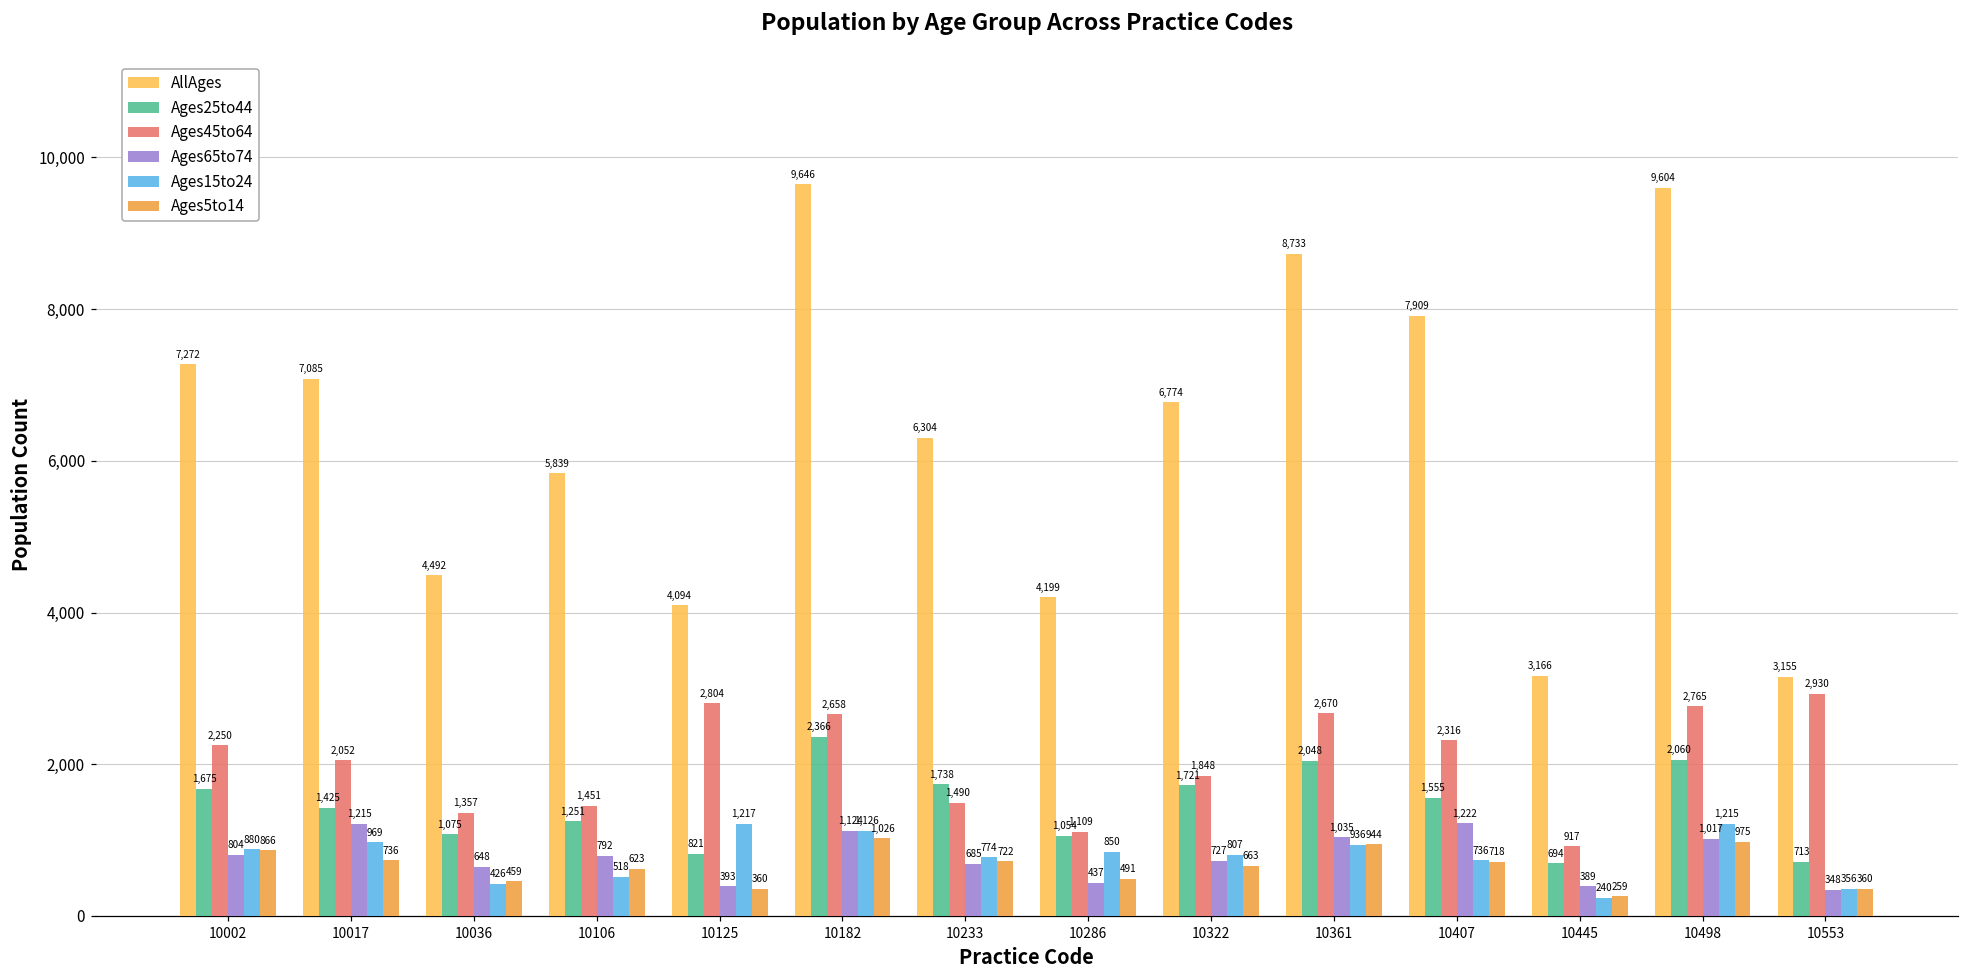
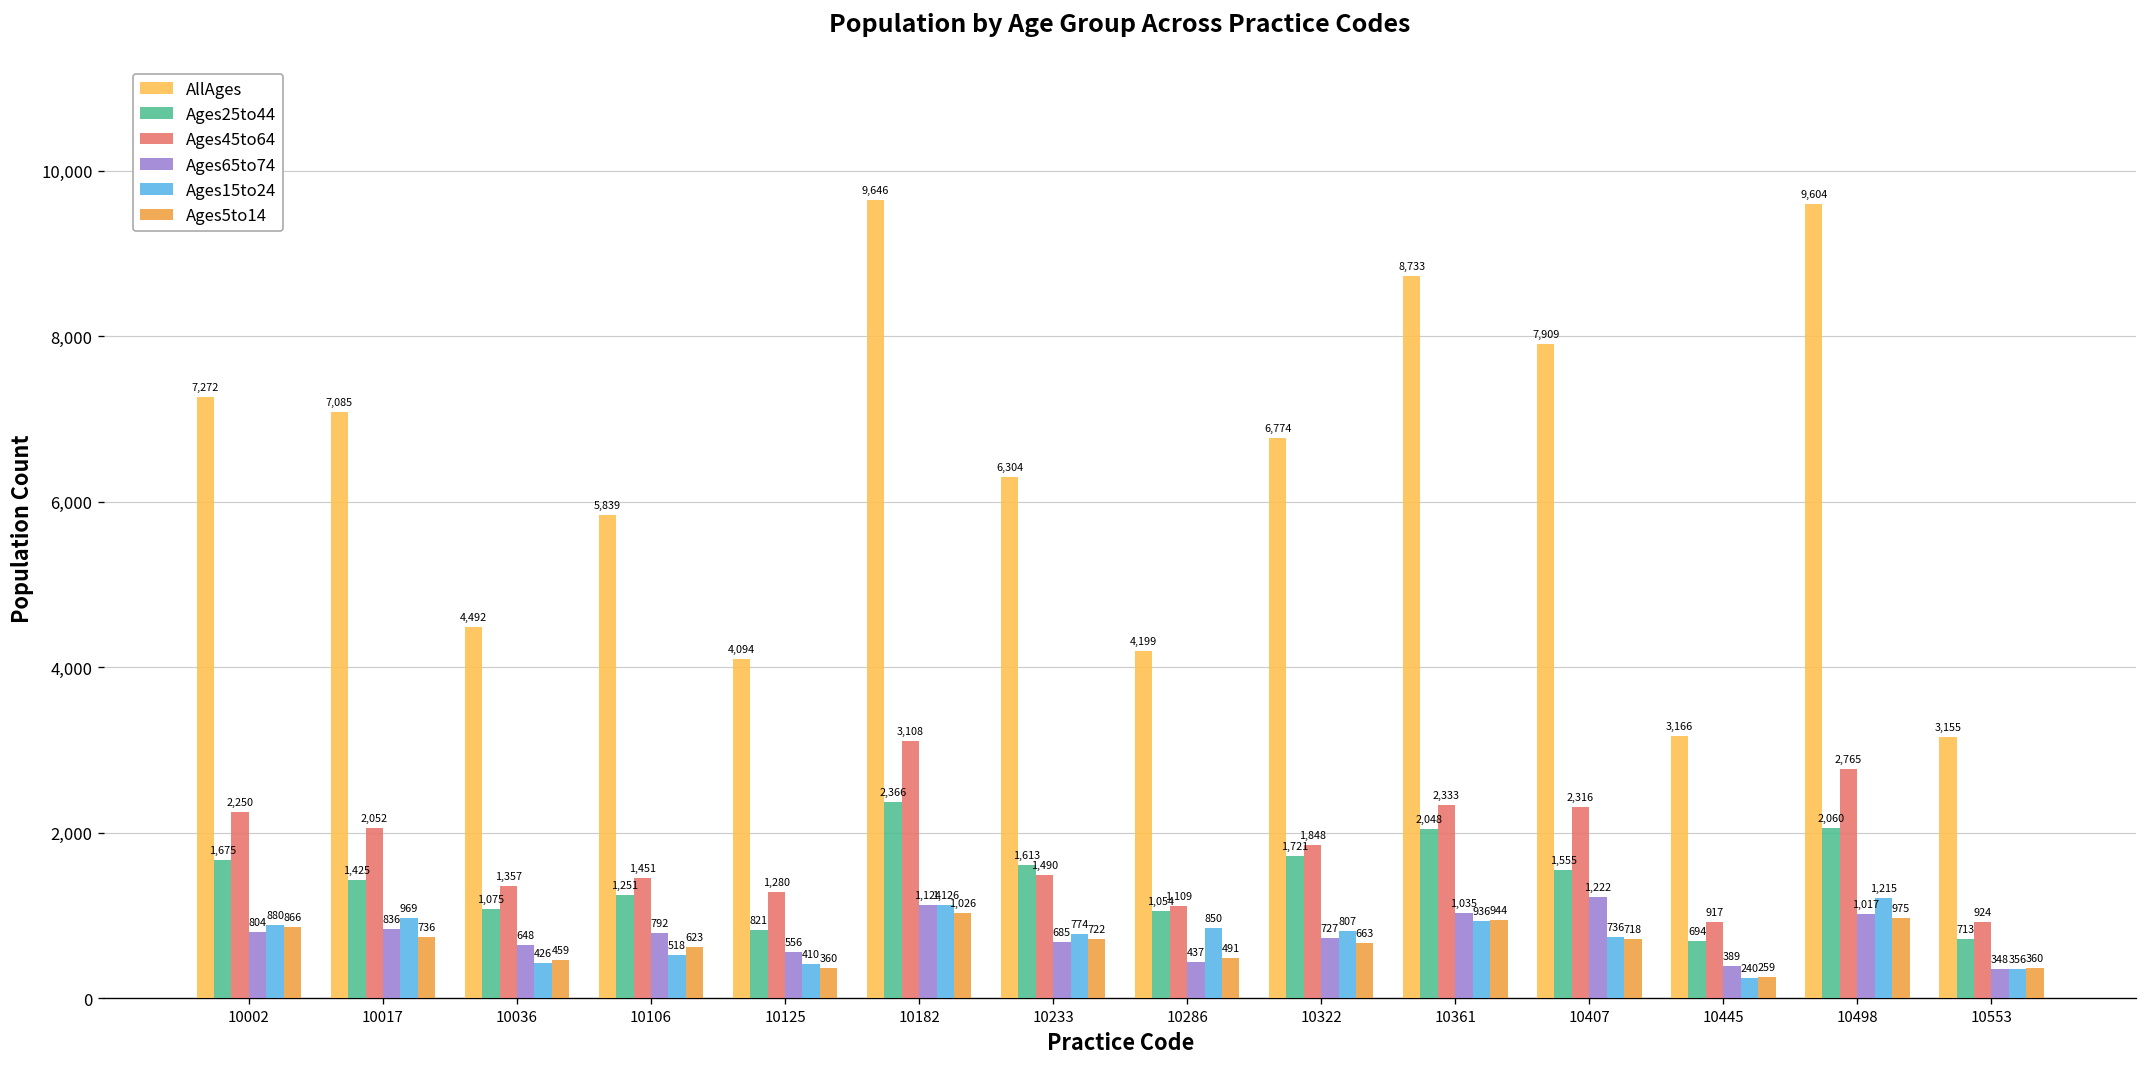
  {
    "Ages25to44": {
      "10002": "1,675",
      "10017": "1,425",
      "10036": "1,075",
      "10106": "1,251",
      "10125": "821",
      "10182": "2,366",
-     "10233": "1,738",
+     "10233": "1,613",
      "10322": "1,721",
      "10361": "2,048",
      "10407": "1,555",
      "10445": "694",
      "10498": "2,060",
      "10553": "713"
    },
    "Ages45to64": {
      "10002": "2,250",
      "10017": "2,052",
      "10036": "1,357",
      "10106": "1,451",
-     "10125": "2,804",
-     "10182": "2,658",
+     "10125": "1,280",
+     "10182": "3,108",
      "10233": "1,490",
      "10322": "1,848",
-     "10361": "2,670",
+     "10361": "2,333",
      "10407": "2,316",
      "10445": "917",
      "10498": "2,765",
-     "10553": "2,930"
+     "10553": "924"
    },
    "Ages65to74": {
      "10002": "804",
-     "10017": "1,215",
+     "10017": "836",
      "10036": "648",
      "10106": "792",
-     "10125": "393",
+     "10125": "556",
      "10233": "685",
      "10286": "437",
      "10322": "727",
      "10361": "1,035",
      "10407": "1,222",
      "10445": "389",
      "10498": "1,017",
      "10553": "348"
    },
    "Ages15to24": {
      "10002": "880",
      "10017": "969",
      "10036": "426",
      "10106": "518",
-     "10125": "1,217",
+     "10125": "410",
      "10233": "774",
      "10286": "850",
      "10322": "807",
      "10361": "936",
      "10407": "736",
      "10445": "240",
      "10498": "1,215",
      "10553": "356"
    }
  }
